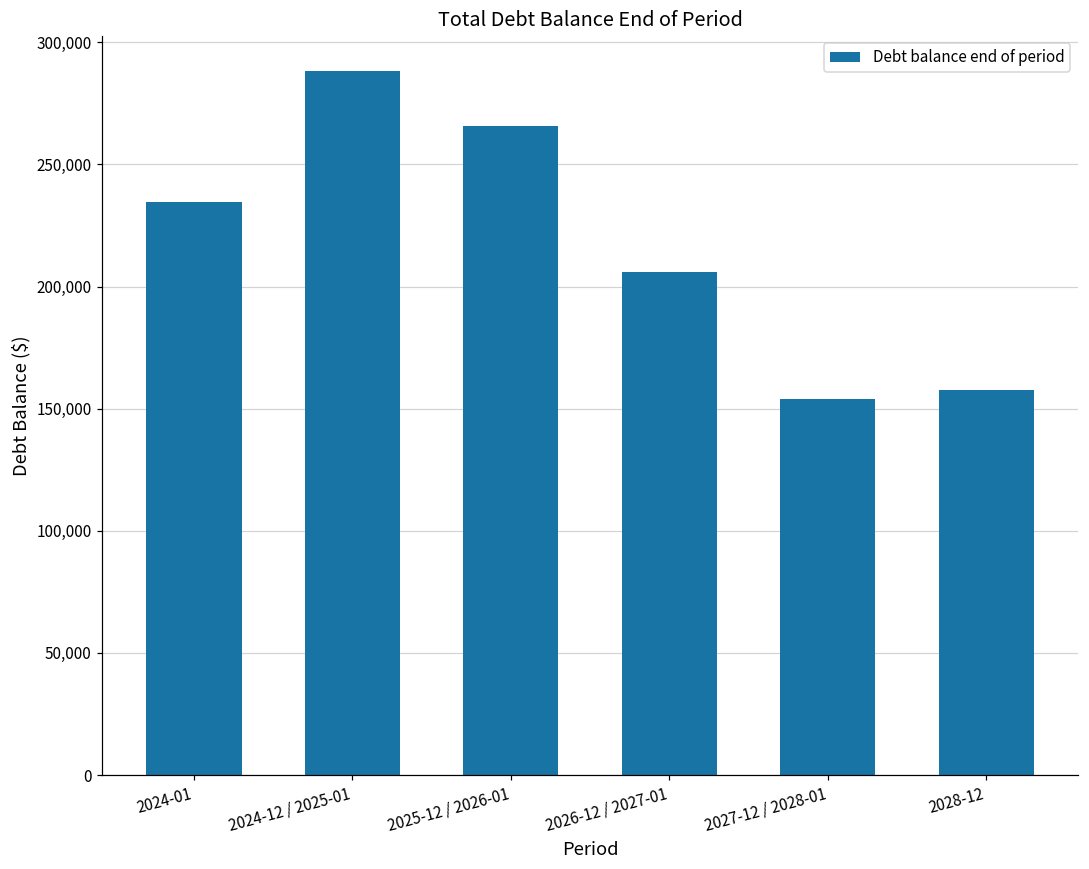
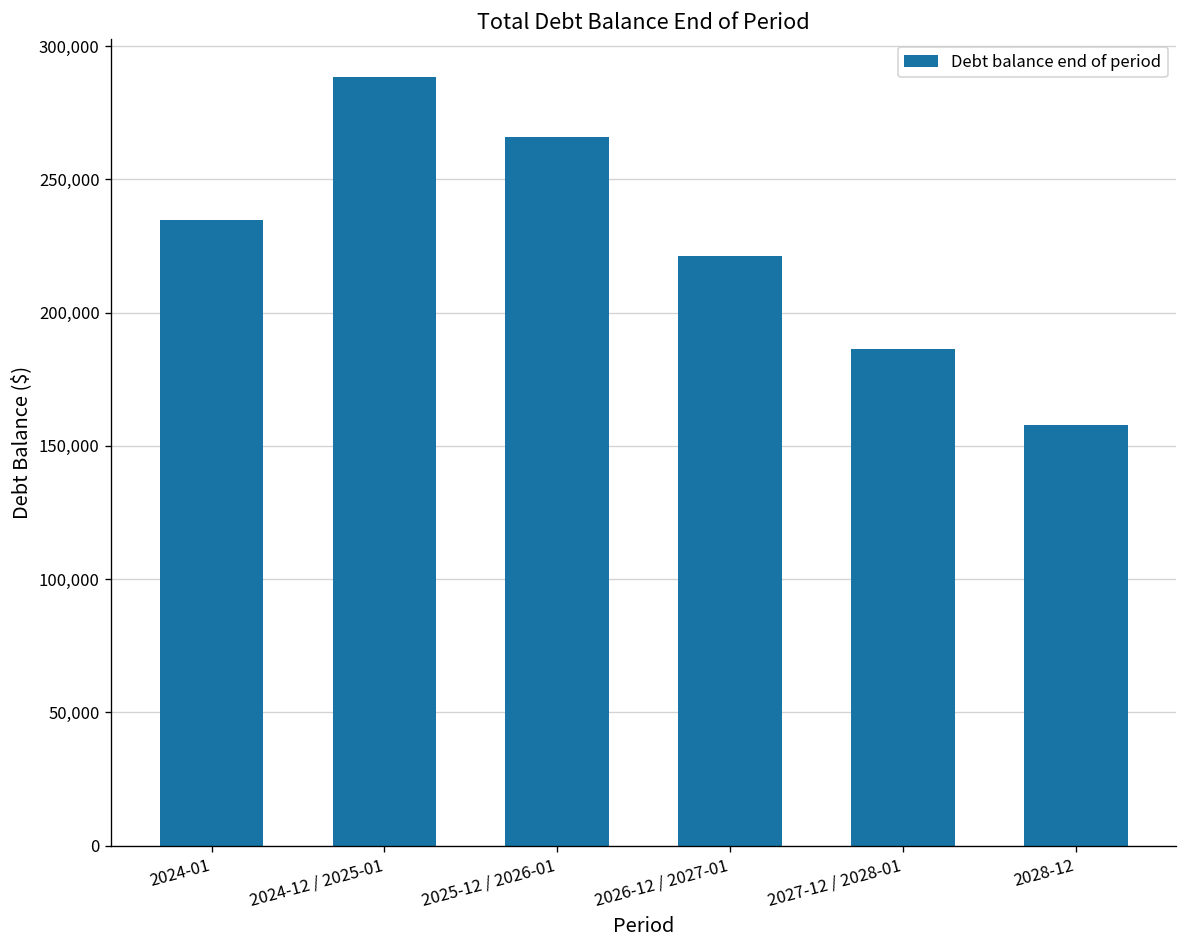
  {
    "2024-01": "235,000",
    "2024-12 / 2025-01": "288,000",
    "2025-12 / 2026-01": "266,000",
-   "2026-12 / 2027-01": "206,000",
-   "2027-12 / 2028-01": "154,000",
+   "2026-12 / 2027-01": "221,000",
+   "2027-12 / 2028-01": "186,000",
    "2028-12": "158,000"
  }
